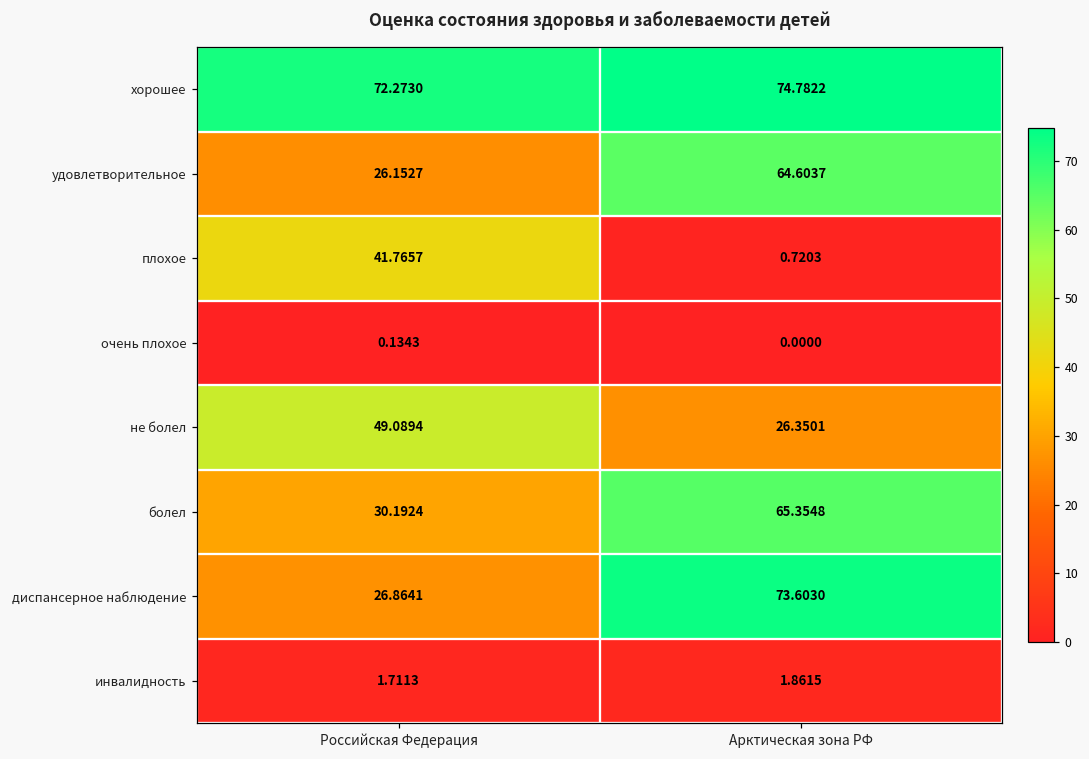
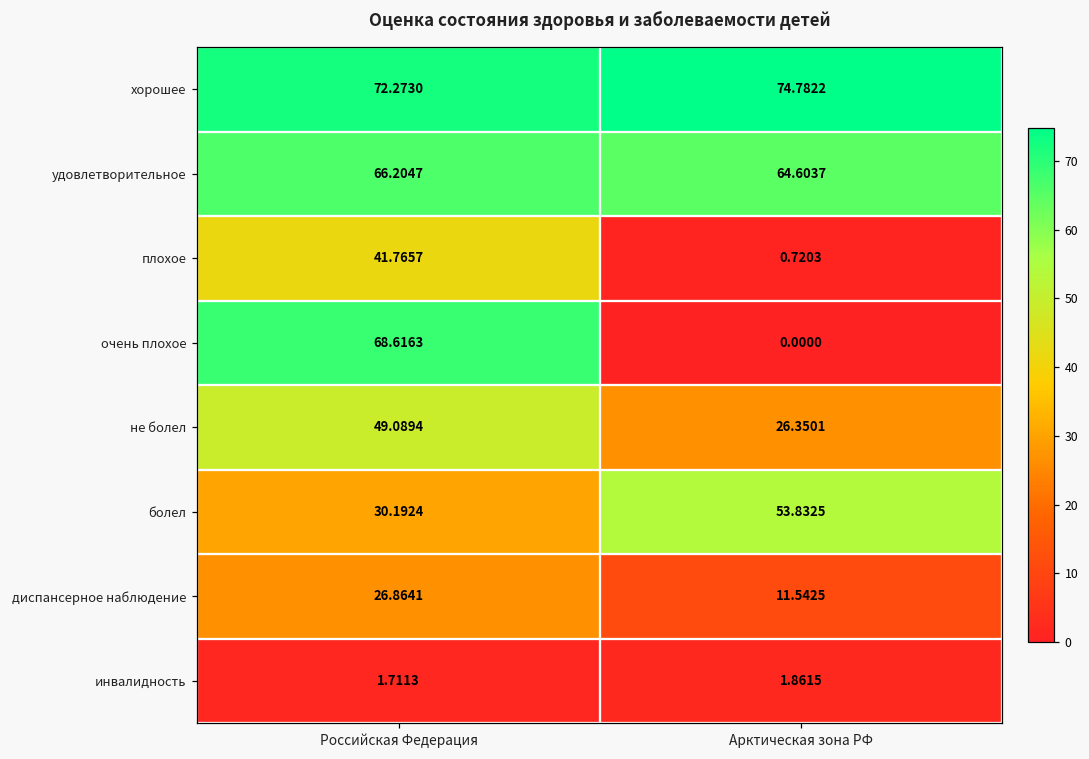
  {
    "хорошее": {
      "Российская Федерация": 72.2730,
      "Арктическая зона РФ": 74.7822
    },
    "удовлетворительное": {
-     "Российская Федерация": 26.1527,
+     "Российская Федерация": 66.2047,
      "Арктическая зона РФ": 64.6037
    },
    "плохое": {
      "Российская Федерация": 41.7657,
      "Арктическая зона РФ": 0.7203
    },
    "очень плохое": {
-     "Российская Федерация": 0.1343,
+     "Российская Федерация": 68.6163,
      "Арктическая зона РФ": 0.0000
    },
    "не болел": {
      "Российская Федерация": 49.0894,
      "Арктическая зона РФ": 26.3501
    },
    "болел": {
      "Российская Федерация": 30.1924,
-     "Арктическая зона РФ": 65.3548
+     "Арктическая зона РФ": 53.8325
    },
    "диспансерное наблюдение": {
      "Российская Федерация": 26.8641,
-     "Арктическая зона РФ": 73.6030
+     "Арктическая зона РФ": 11.5425
    },
    "инвалидность": {
      "Российская Федерация": 1.7113,
      "Арктическая зона РФ": 1.8615
    }
  }
